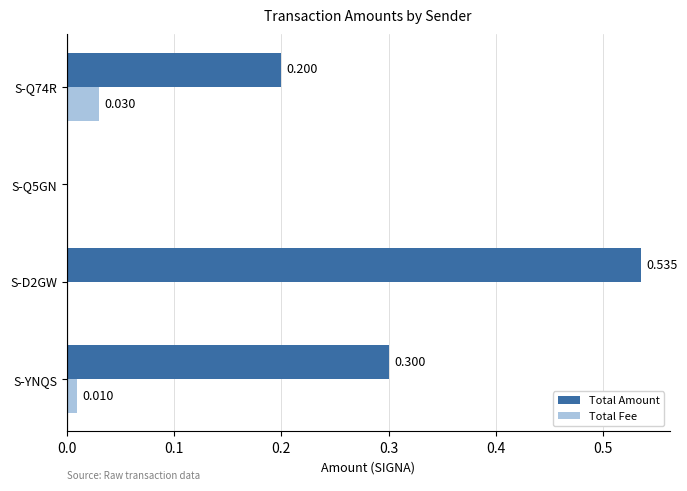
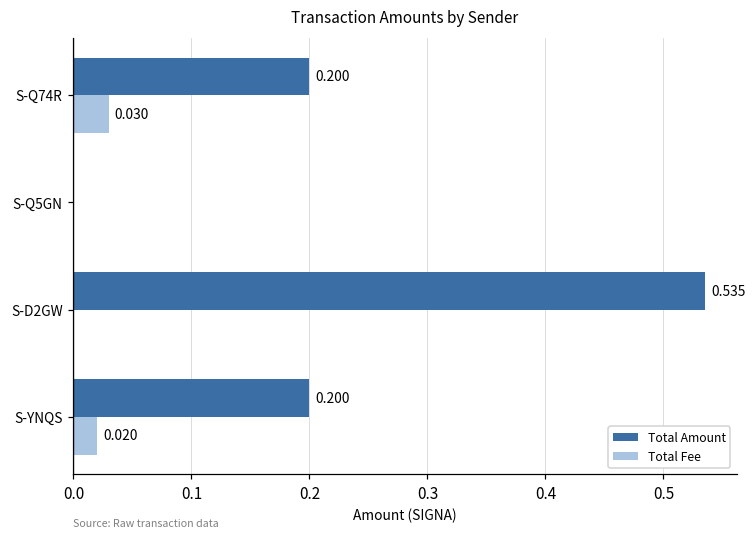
  {
    "Total Amount": {
      "S-Q74R": 0.200,
      "S-D2GW": 0.535,
-     "S-YNQS": 0.300
+     "S-YNQS": 0.200
    },
    "Total Fee": {
      "S-Q74R": 0.030,
-     "S-YNQS": 0.010
+     "S-YNQS": 0.020
    }
  }
